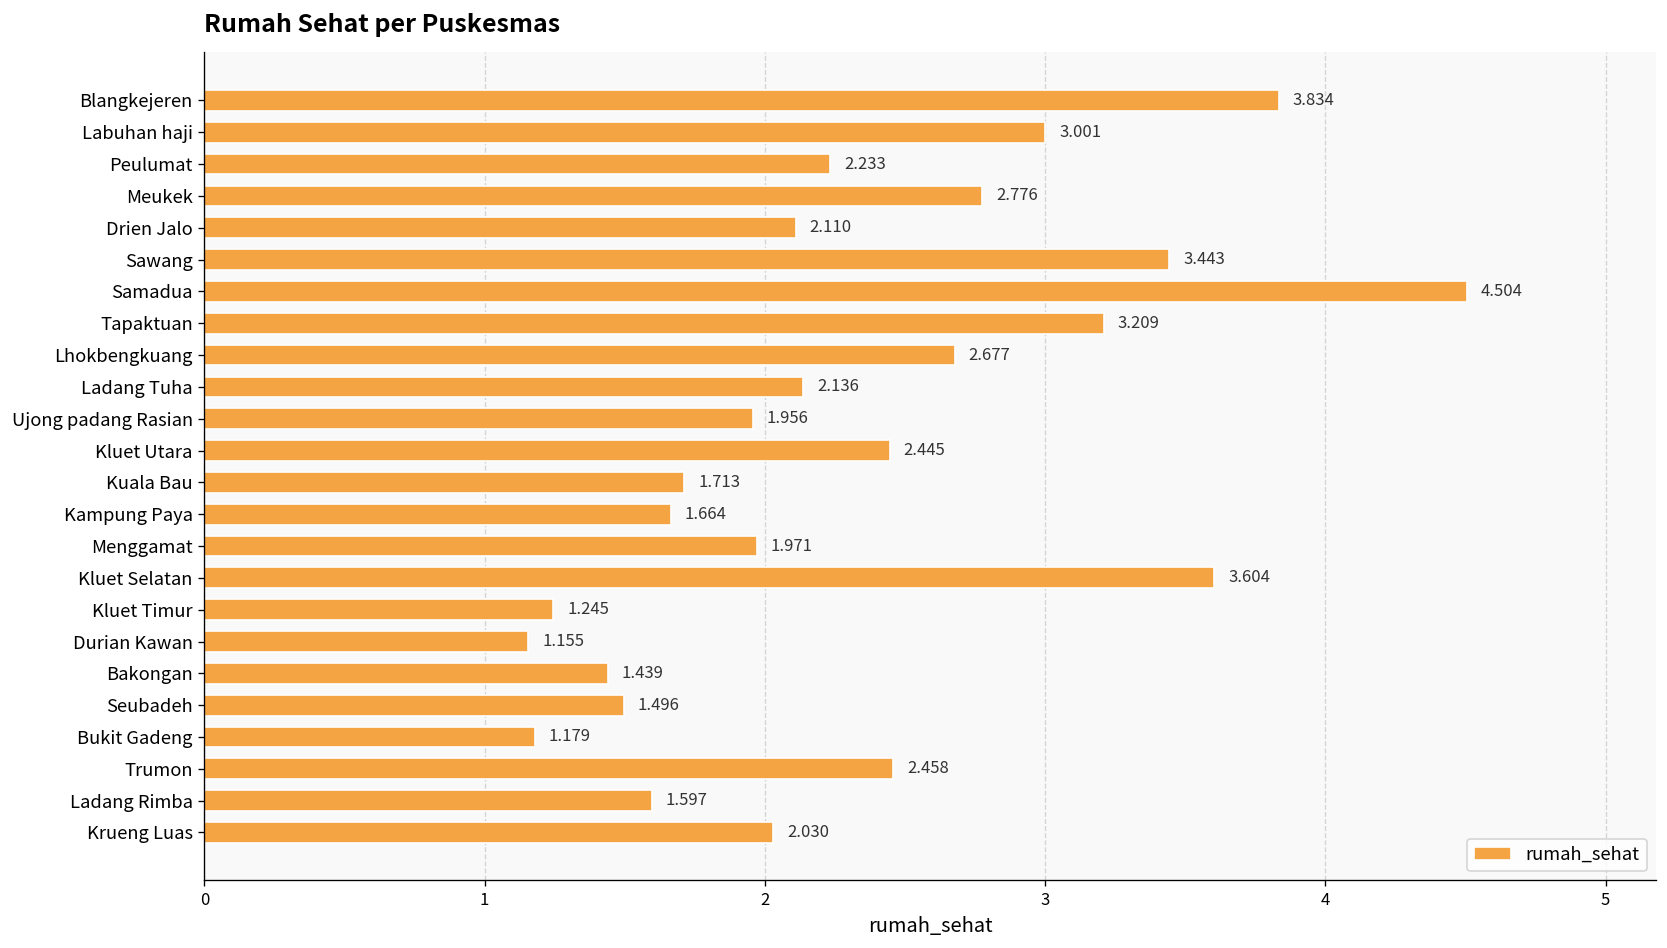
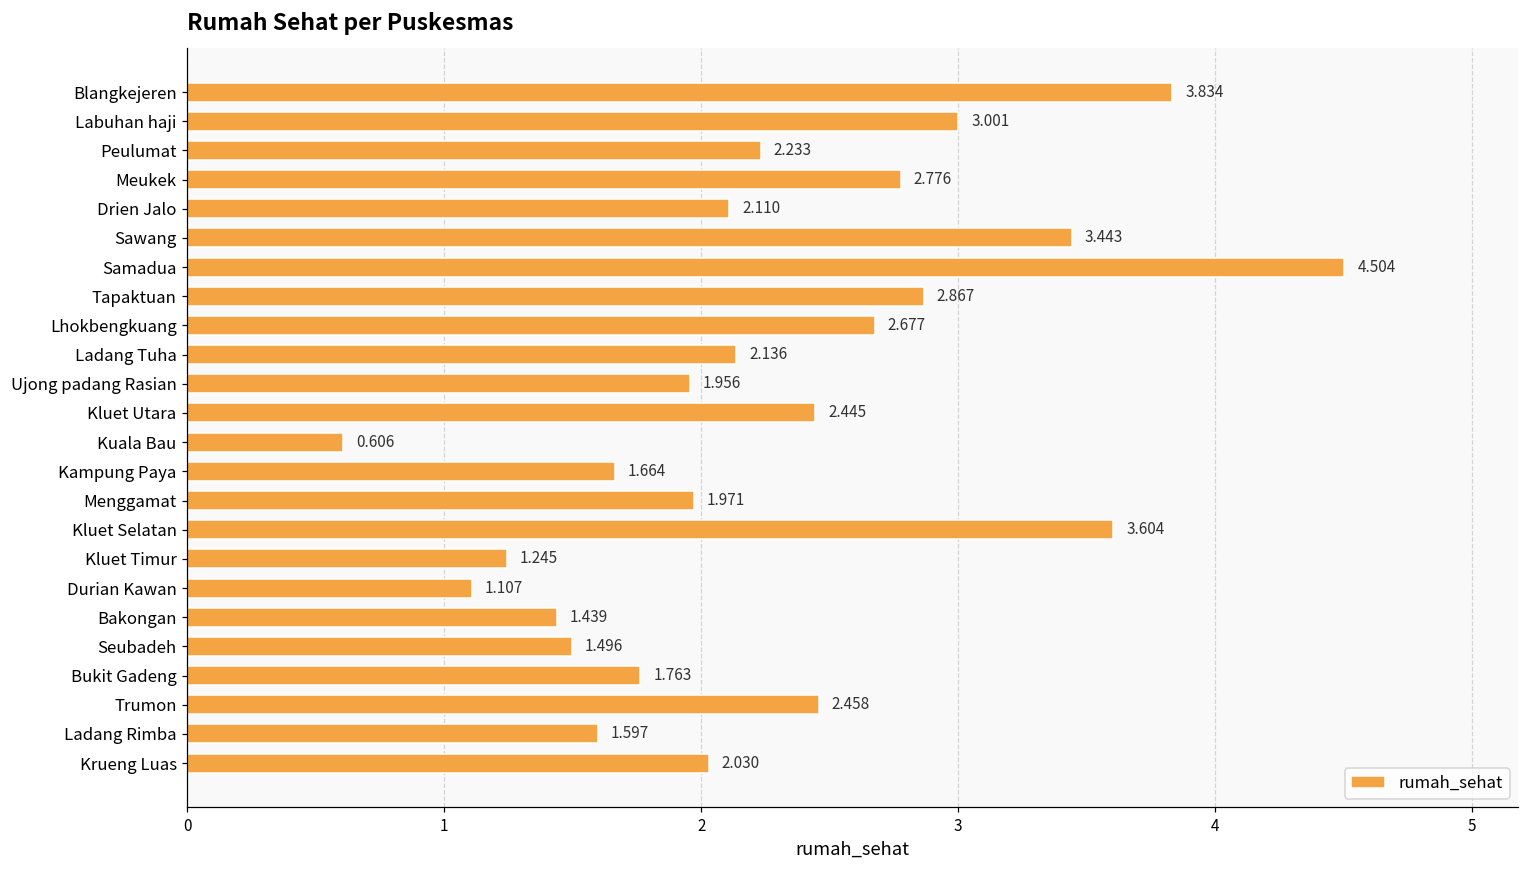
  {
    "Blangkejeren": 3.834,
    "Labuhan haji": 3.001,
    "Peulumat": 2.233,
    "Meukek": 2.776,
    "Drien Jalo": 2.110,
    "Sawang": 3.443,
    "Samadua": 4.504,
-   "Tapaktuan": 3.209,
+   "Tapaktuan": 2.867,
    "Lhokbengkuang": 2.677,
    "Ladang Tuha": 2.136,
    "Ujong padang Rasian": 1.956,
    "Kluet Utara": 2.445,
-   "Kuala Bau": 1.713,
+   "Kuala Bau": 0.606,
    "Kampung Paya": 1.664,
    "Menggamat": 1.971,
    "Kluet Selatan": 3.604,
    "Kluet Timur": 1.245,
-   "Durian Kawan": 1.155,
+   "Durian Kawan": 1.107,
    "Bakongan": 1.439,
    "Seubadeh": 1.496,
-   "Bukit Gadeng": 1.179,
+   "Bukit Gadeng": 1.763,
    "Trumon": 2.458,
    "Ladang Rimba": 1.597,
    "Krueng Luas": 2.030
  }
